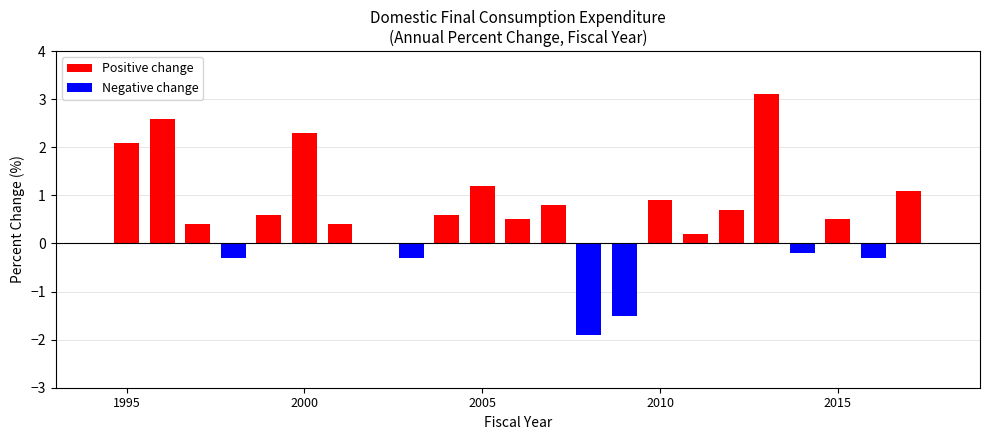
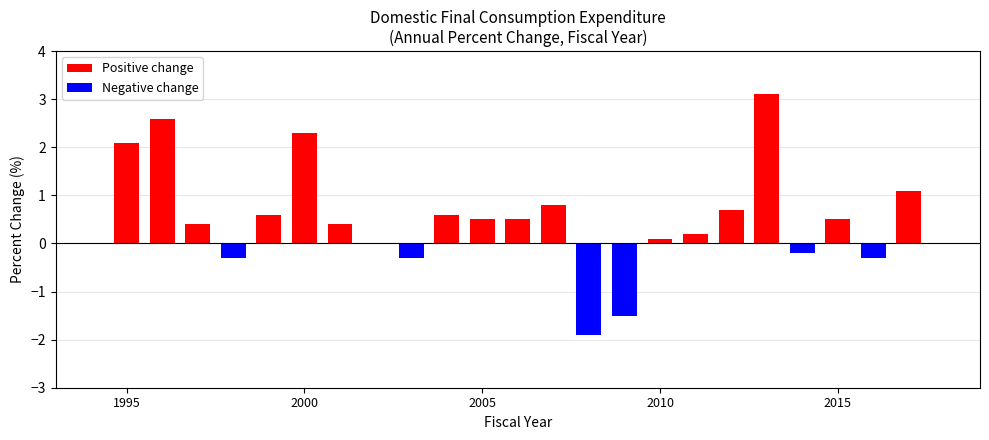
  {
    "1995": 2.1,
    "2000": 2.3,
-   "2005": 1.2,
-   "2010": 0.9,
+   "2005": 0.5,
+   "2010": 0.1,
    "2015": 0.5
  }
